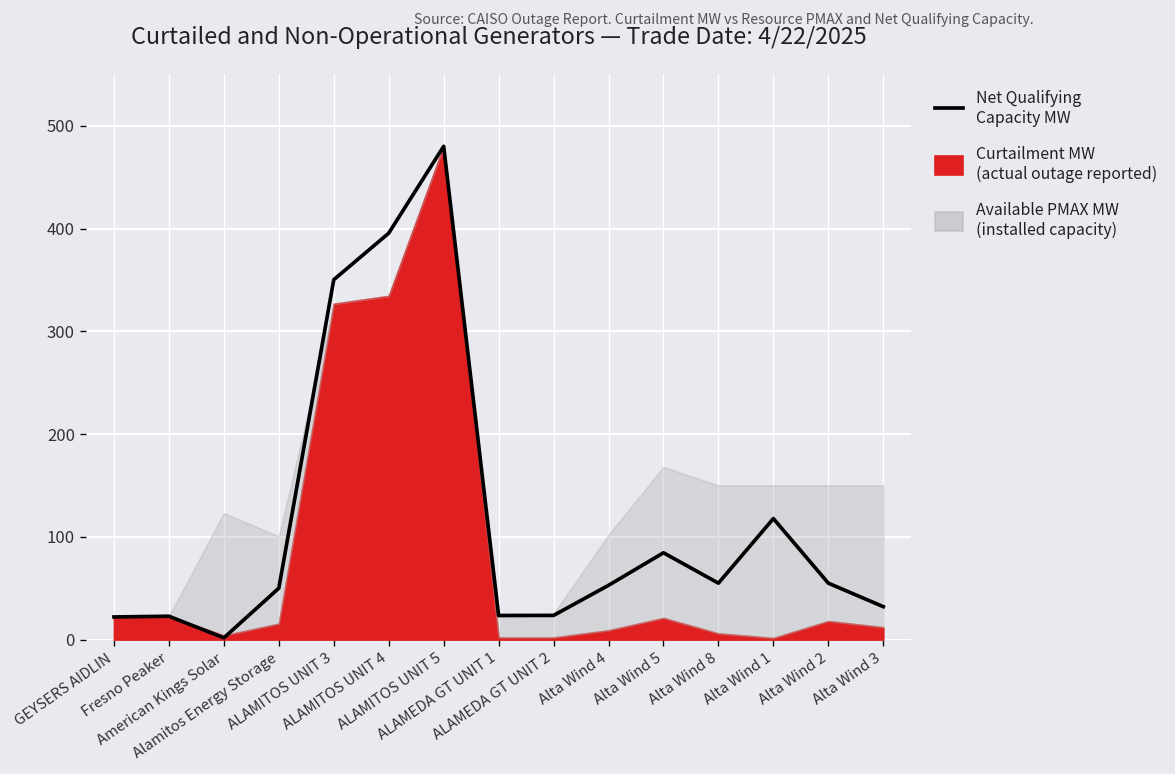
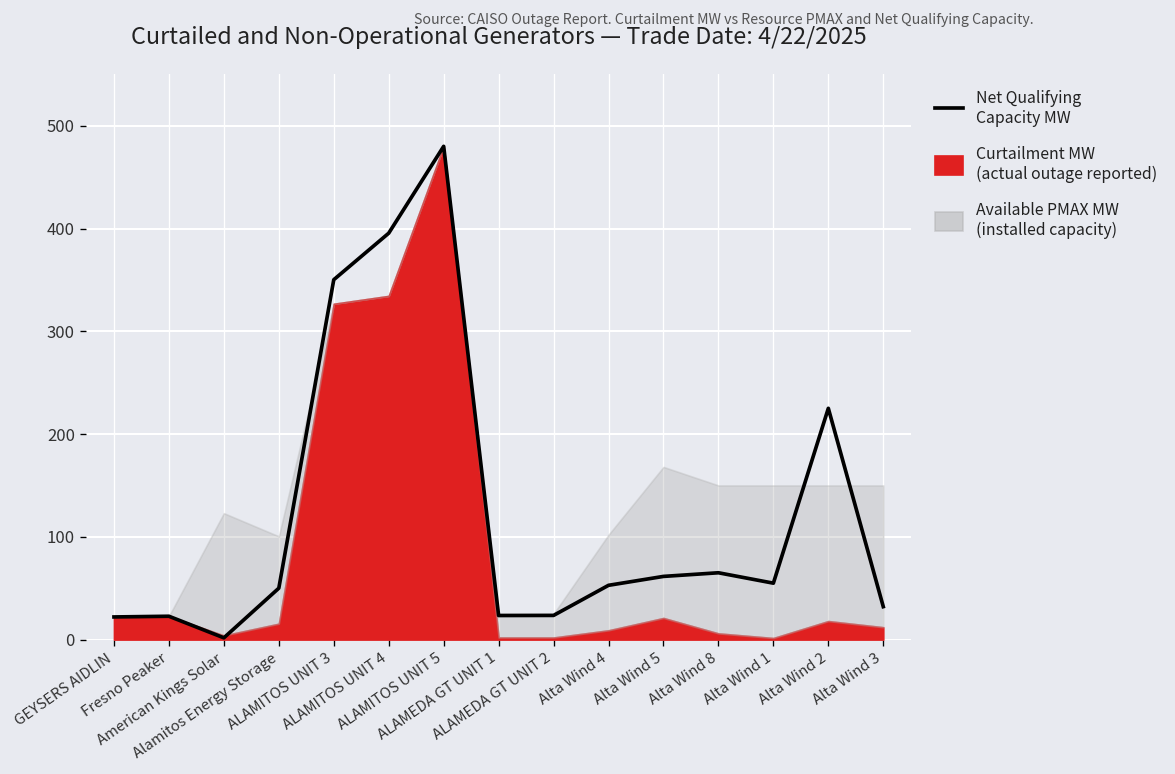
  {
    "Net Qualifying Capacity MW": {
      "Alamitos Energy Storage": 50,
      "ALAMITOS UNIT 3": 350,
      "ALAMITOS UNIT 4": 400,
      "Alta Wind 4": 50,
-     "Alta Wind 5": 80,
-     "Alta Wind 8": 50,
-     "Alta Wind 1": 120,
-     "Alta Wind 2": 50,
+     "Alta Wind 5": 60,
+     "Alta Wind 8": 70,
+     "Alta Wind 1": 50,
+     "Alta Wind 2": 230,
      "Alta Wind 3": 30
    }
  }
